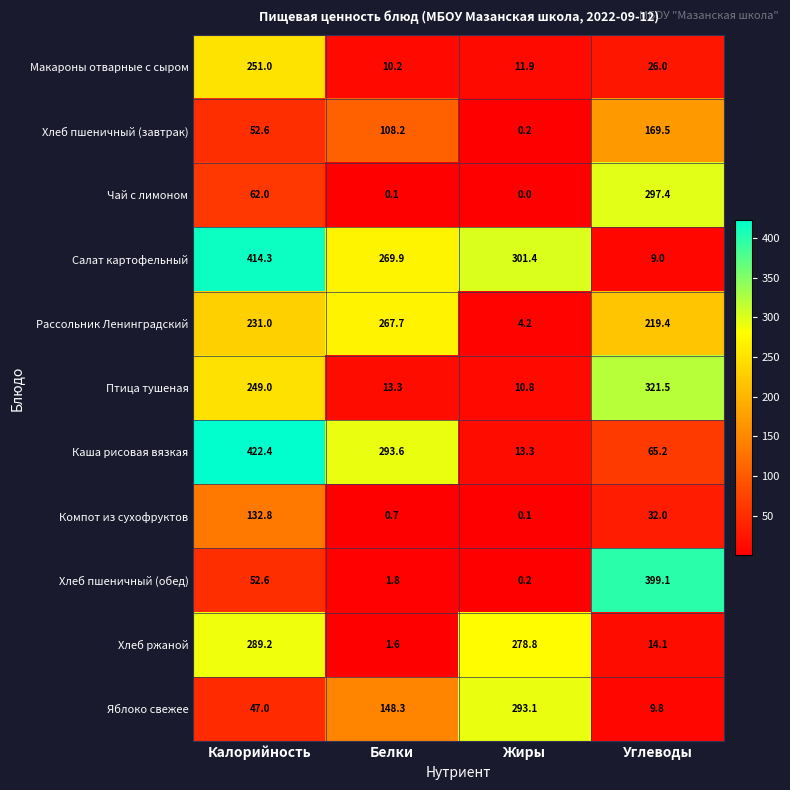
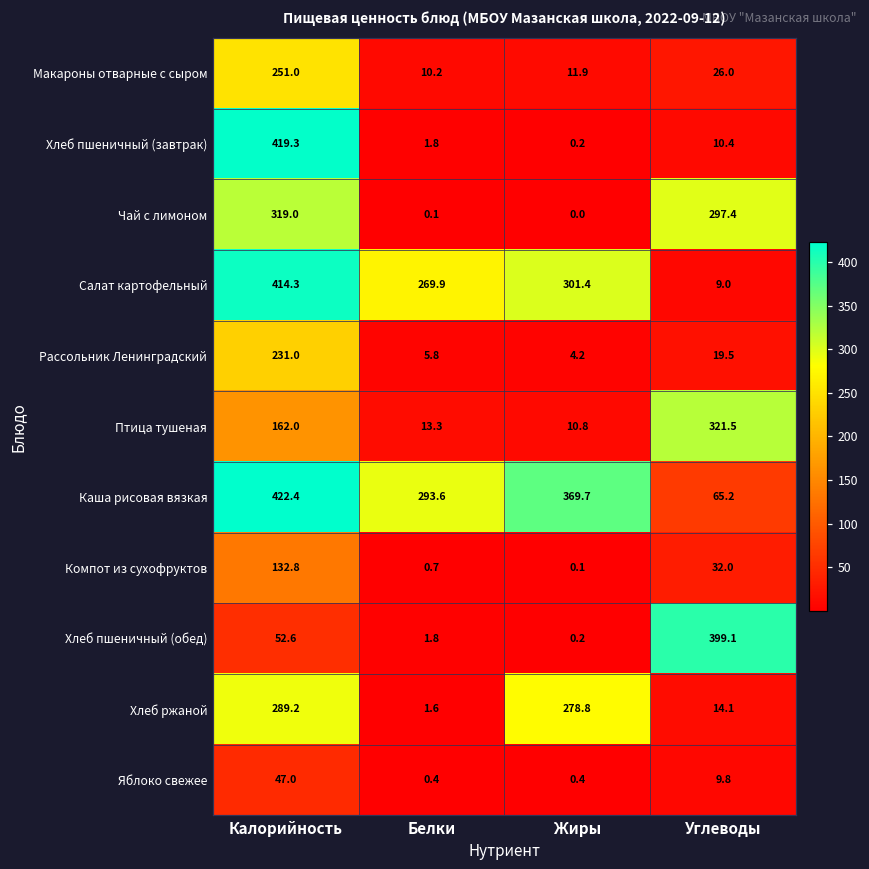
  {
    "Макароны отварные с сыром": {
      "Калорийность": 251.0,
      "Белки": 10.2,
      "Жиры": 11.9,
      "Углеводы": 26.0
    },
    "Хлеб пшеничный (завтрак)": {
-     "Калорийность": 52.6,
-     "Белки": 108.2,
+     "Калорийность": 419.3,
+     "Белки": 1.8,
      "Жиры": 0.2,
-     "Углеводы": 169.5
+     "Углеводы": 10.4
    },
    "Чай с лимоном": {
-     "Калорийность": 62.0,
+     "Калорийность": 319.0,
      "Белки": 0.1,
      "Жиры": 0.0,
      "Углеводы": 297.4
    },
    "Салат картофельный": {
      "Калорийность": 414.3,
      "Белки": 269.9,
      "Жиры": 301.4,
      "Углеводы": 9.0
    },
    "Рассольник Ленинградский": {
      "Калорийность": 231.0,
-     "Белки": 267.7,
+     "Белки": 5.8,
      "Жиры": 4.2,
-     "Углеводы": 219.4
+     "Углеводы": 19.5
    },
    "Птица тушеная": {
-     "Калорийность": 249.0,
+     "Калорийность": 162.0,
      "Белки": 13.3,
      "Жиры": 10.8,
      "Углеводы": 321.5
    },
    "Каша рисовая вязкая": {
      "Калорийность": 422.4,
      "Белки": 293.6,
-     "Жиры": 13.3,
+     "Жиры": 369.7,
      "Углеводы": 65.2
    },
    "Компот из сухофруктов": {
      "Калорийность": 132.8,
      "Белки": 0.7,
      "Жиры": 0.1,
      "Углеводы": 32.0
    },
    "Хлеб пшеничный (обед)": {
      "Калорийность": 52.6,
      "Белки": 1.8,
      "Жиры": 0.2,
      "Углеводы": 399.1
    },
    "Хлеб ржаной": {
      "Калорийность": 289.2,
      "Белки": 1.6,
      "Жиры": 278.8,
      "Углеводы": 14.1
    },
    "Яблоко свежее": {
      "Калорийность": 47.0,
-     "Белки": 148.3,
-     "Жиры": 293.1,
+     "Белки": 0.4,
+     "Жиры": 0.4,
      "Углеводы": 9.8
    }
  }
